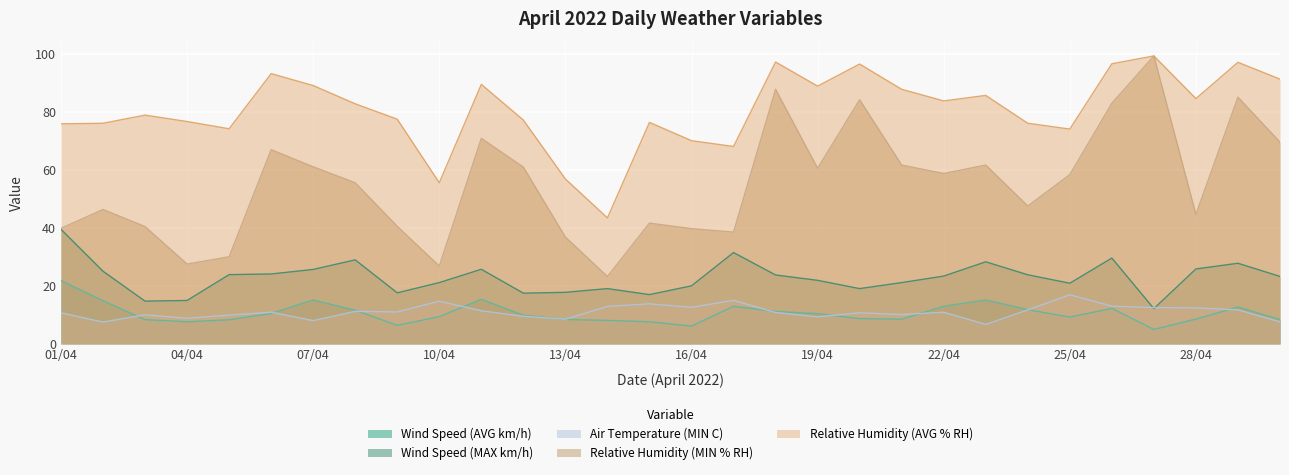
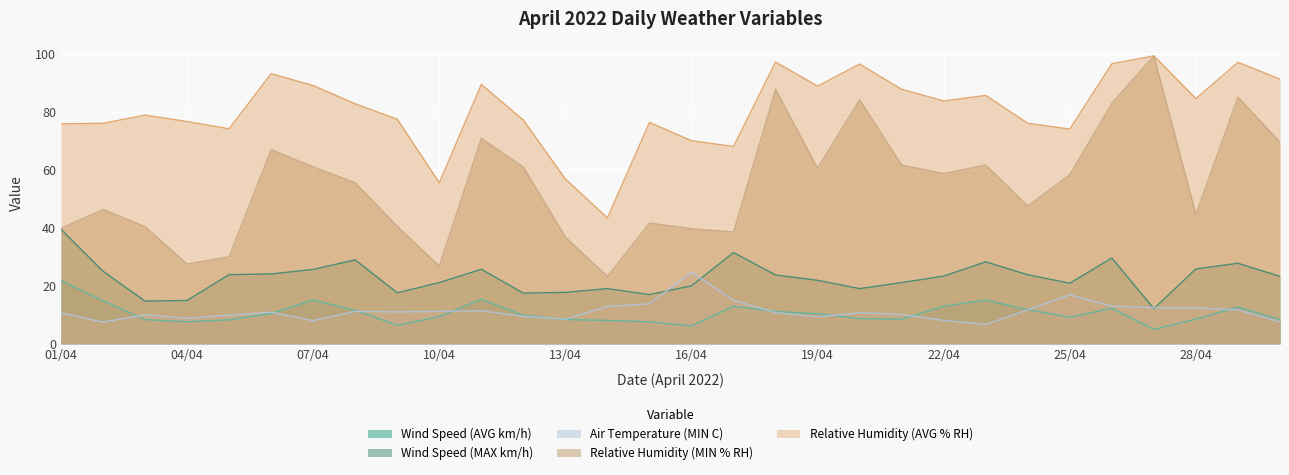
  {
    "Air Temperature (MIN C)": {
      "01/04": 11,
      "04/04": 9,
      "07/04": 8,
-     "10/04": 15,
-     "16/04": 13,
+     "10/04": 11,
+     "16/04": 25,
      "19/04": 9,
-     "22/04": 11,
+     "22/04": 8,
      "25/04": 17,
      "28/04": 12
    }
  }
